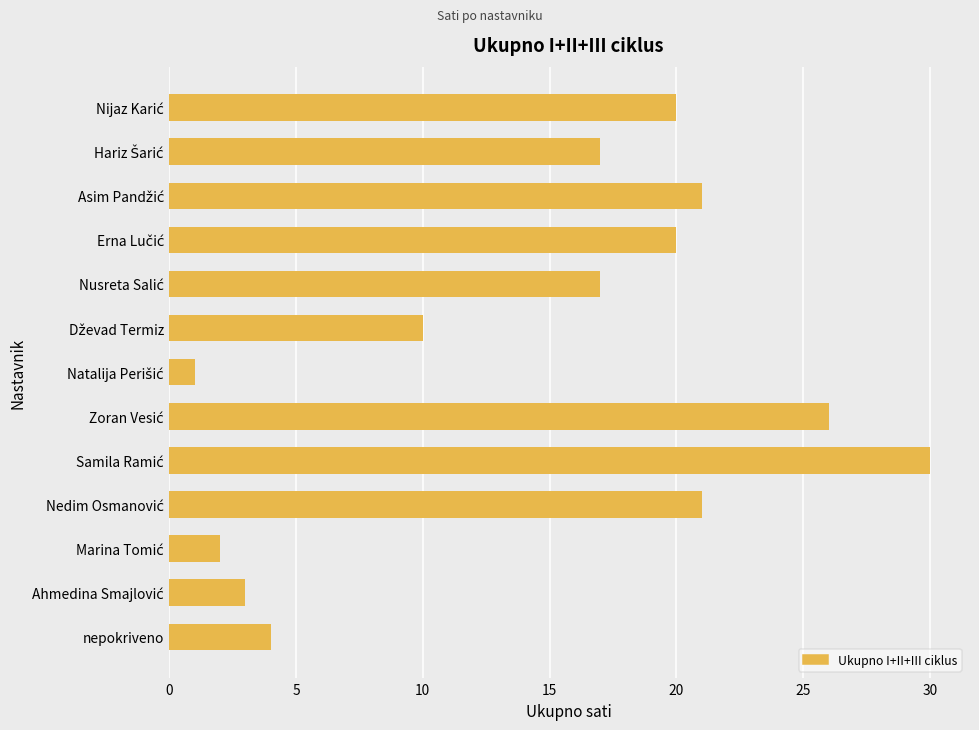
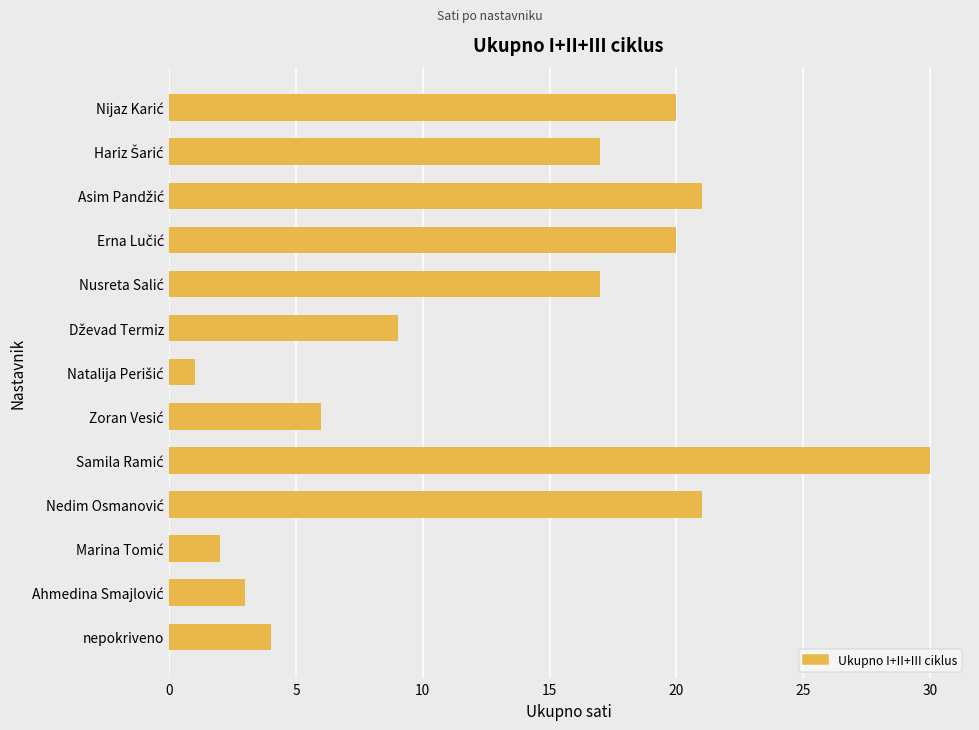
  {
    "Nijaz Karić": 20,
    "Hariz Šarić": 17,
    "Asim Pandžić": 21,
    "Erna Lučić": 20,
    "Nusreta Salić": 17,
-   "Dževad Termiz": 10,
+   "Dževad Termiz": 9,
    "Natalija Perišić": 1,
-   "Zoran Vesić": 26,
+   "Zoran Vesić": 6,
    "Samila Ramić": 30,
    "Nedim Osmanović": 21,
    "Marina Tomić": 2,
    "Ahmedina Smajlović": 3,
    "nepokriveno": 4
  }
